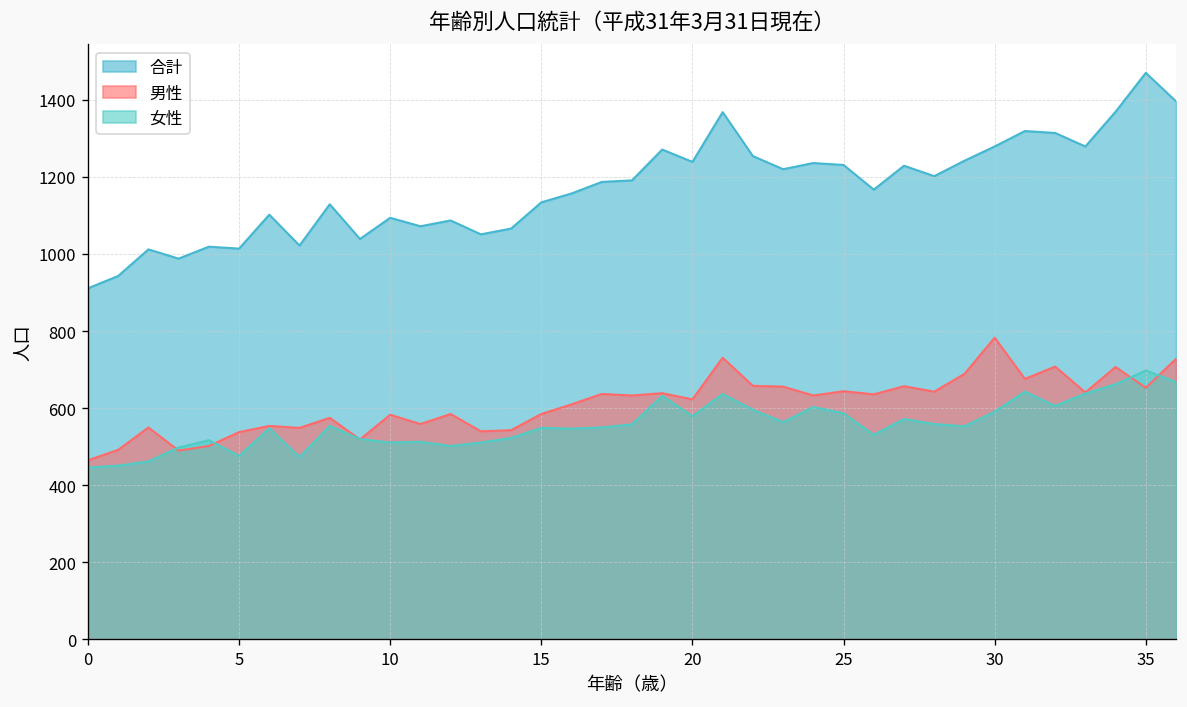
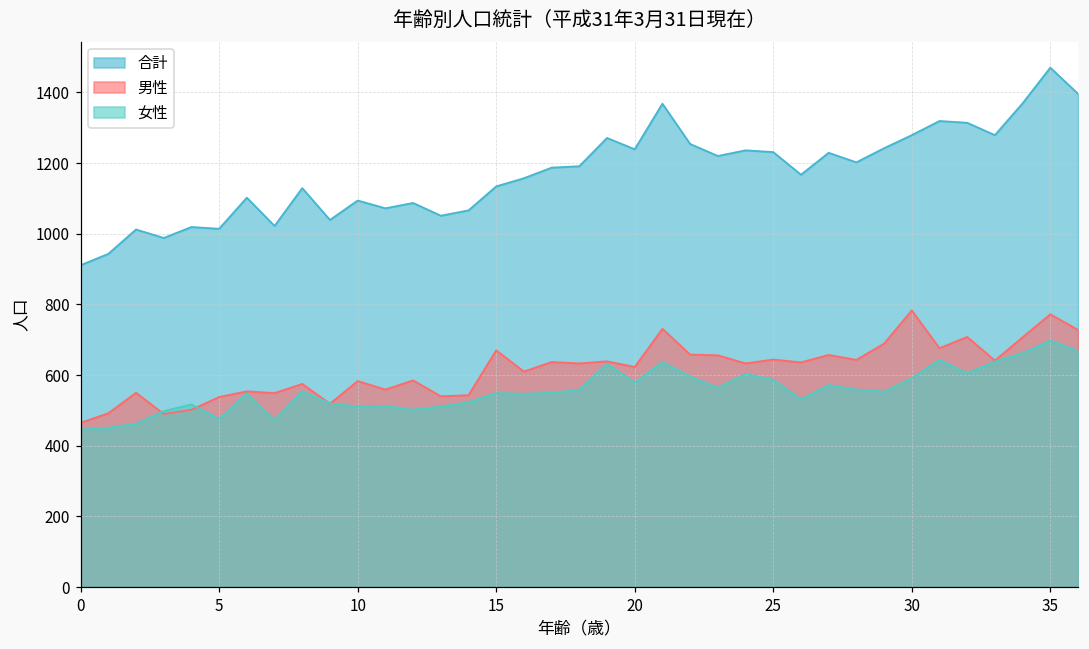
  {
    "男性": {
      "0": 470,
      "5": 540,
      "10": 580,
-     "15": 590,
+     "15": 670,
      "20": 620,
      "25": 640,
      "30": 780,
-     "35": 650
+     "35": 770
    }
  }
